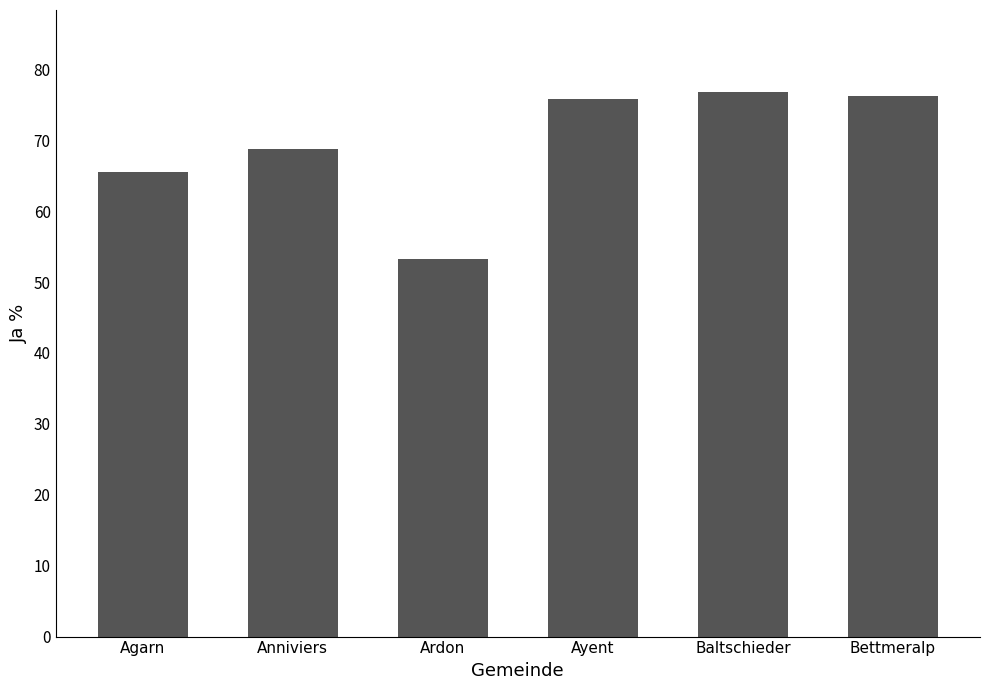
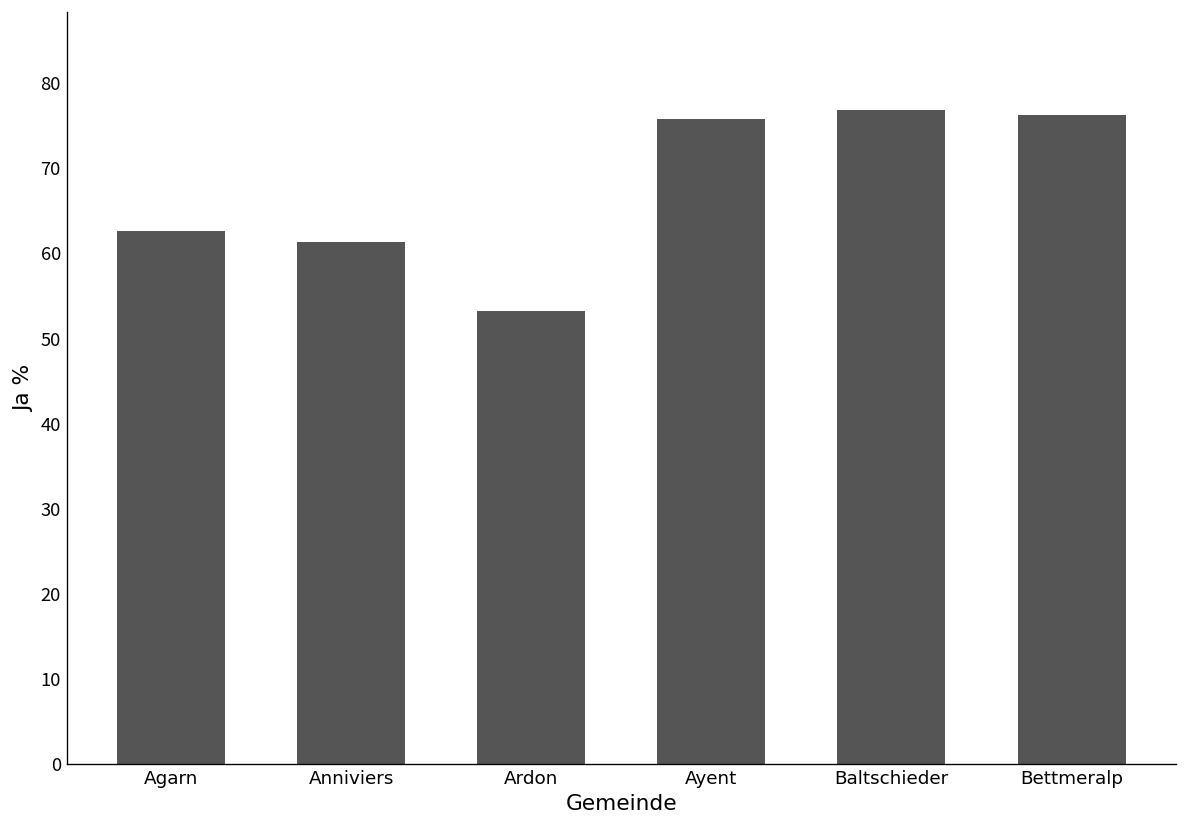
  {
-   "Agarn": 66,
-   "Anniviers": 69,
+   "Agarn": 63,
+   "Anniviers": 61,
    "Ardon": 53,
    "Ayent": 76,
    "Baltschieder": 77,
    "Bettmeralp": 76
  }
